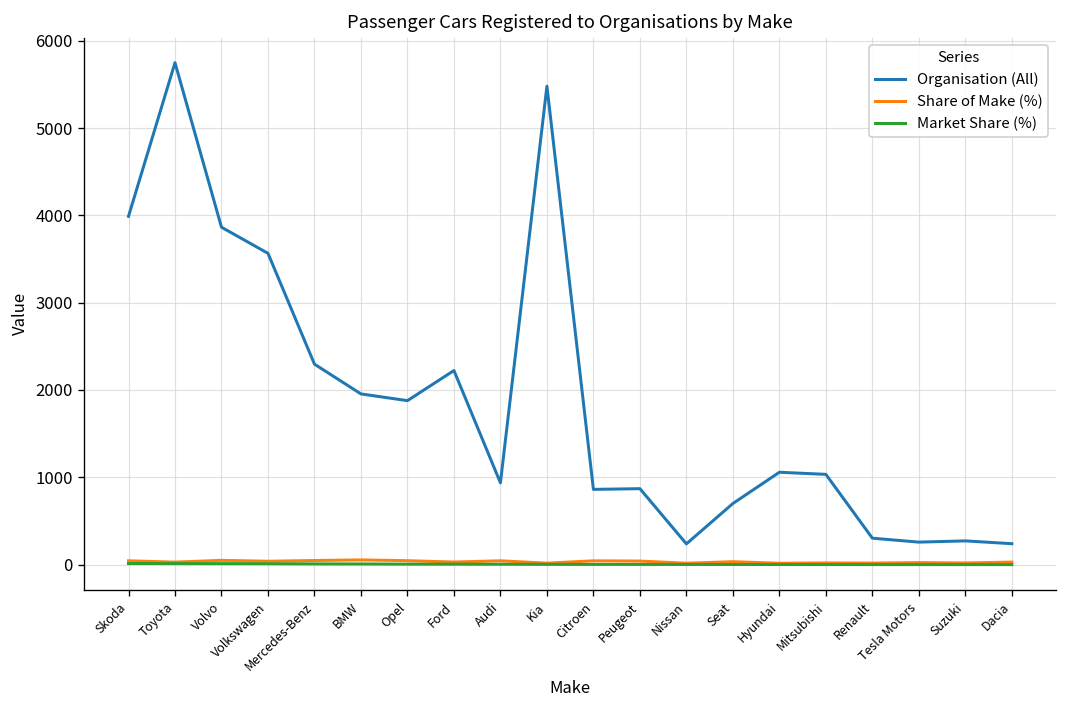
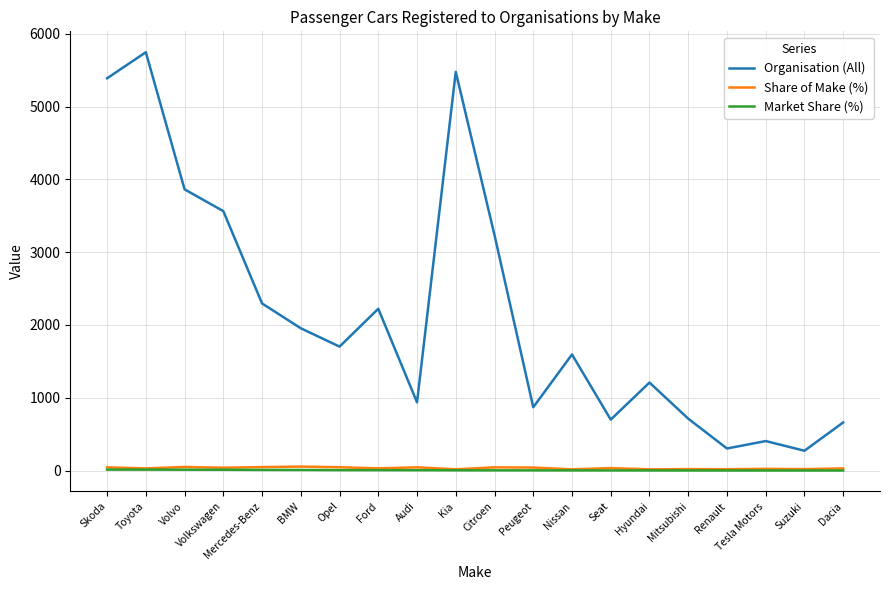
  {
    "Organisation (All)": {
-     "Skoda": 4000,
+     "Skoda": 5400,
      "Toyota": 5700,
      "Volvo": 3900,
      "Volkswagen": 3600,
      "Mercedes-Benz": 2300,
      "BMW": 2000,
-     "Opel": 1900,
+     "Opel": 1700,
      "Ford": 2200,
      "Audi": 900,
      "Kia": 5500,
-     "Citroen": 900,
+     "Citroen": 3200,
      "Peugeot": 900,
-     "Nissan": 200,
+     "Nissan": 1600,
      "Seat": 700,
-     "Hyundai": 1100,
-     "Mitsubishi": 1000,
+     "Hyundai": 1200,
+     "Mitsubishi": 700,
      "Renault": 300,
-     "Tesla Motors": 300,
+     "Tesla Motors": 400,
      "Suzuki": 300,
-     "Dacia": 200
+     "Dacia": 700
    },
    "Share of Make (%)": {
      "Volvo": 0,
      "Mercedes-Benz": 0,
      "BMW": 100,
      "Opel": 0,
      "Audi": 0,
      "Citroen": 0,
      "Peugeot": 0
    },
    "Market Share (%)": {
      "Volvo": 0,
      "Mercedes-Benz": 0,
      "BMW": 0,
      "Opel": 0,
      "Audi": 0,
      "Citroen": 0,
      "Peugeot": 0
    }
  }
